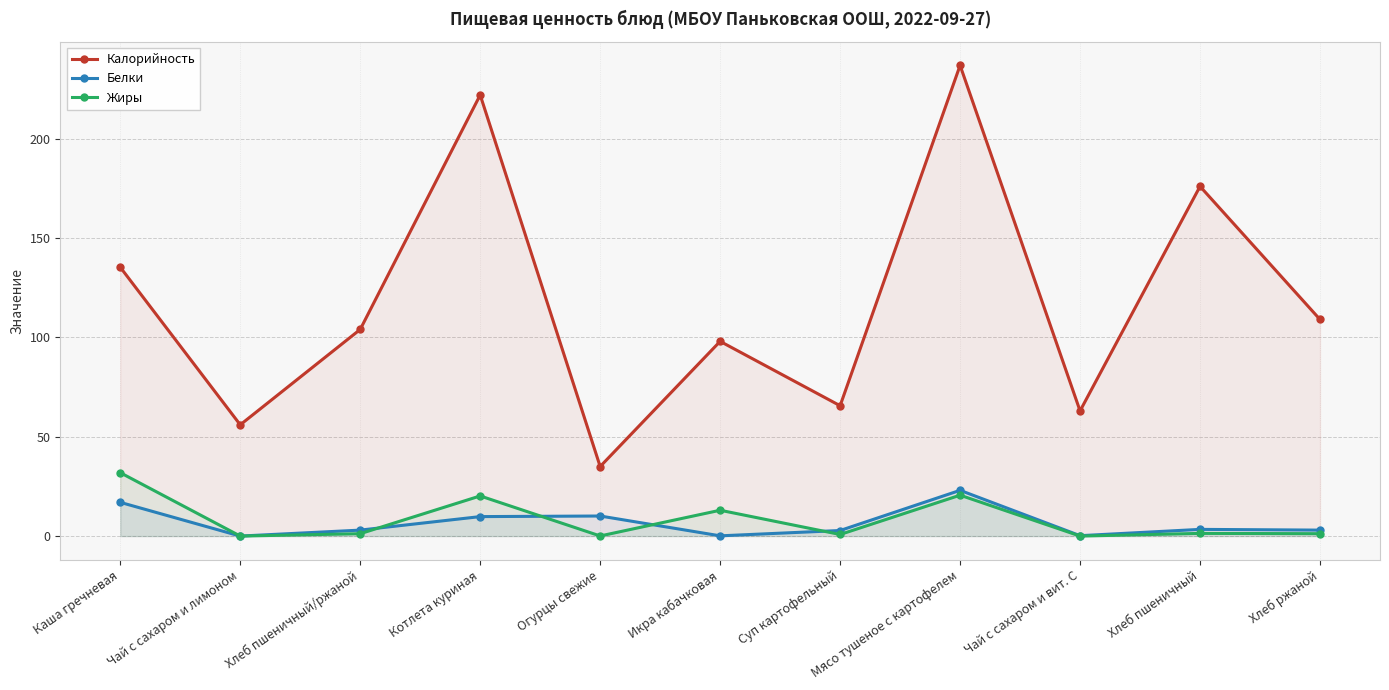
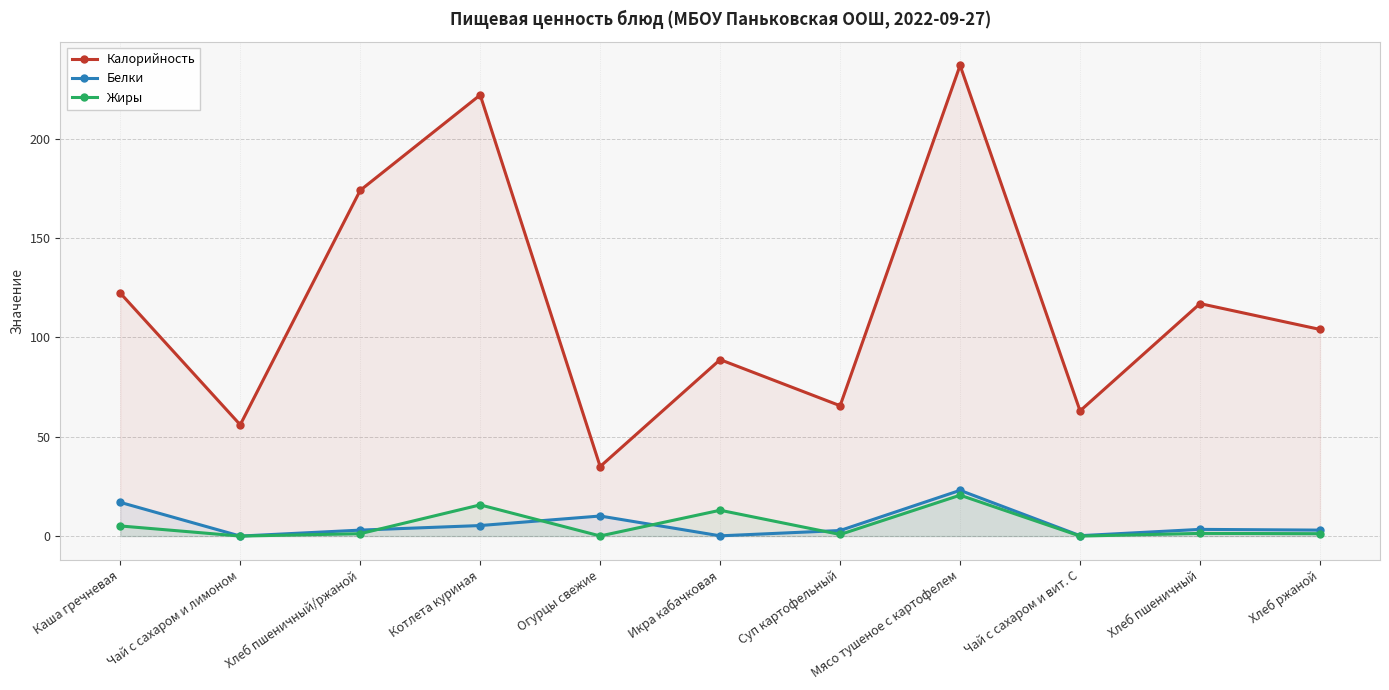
  {
    "Калорийность": {
-     "Каша гречневая": 135,
+     "Каша гречневая": 122,
      "Чай с сахаром и лимоном": 56,
-     "Хлеб пшеничный/ржаной": 104,
+     "Хлеб пшеничный/ржаной": 174,
      "Котлета куриная": 222,
      "Огурцы свежие": 35,
-     "Икра кабачковая": 98,
+     "Икра кабачковая": 89,
      "Суп картофельный": 66,
      "Мясо тушеное с картофелем": 237,
      "Чай с сахаром и вит. С": 63,
-     "Хлеб пшеничный": 176,
-     "Хлеб ржаной": 109
+     "Хлеб пшеничный": 117,
+     "Хлеб ржаной": 104
    },
    "Белки": {
      "Каша гречневая": 17,
      "Хлеб пшеничный/ржаной": 3,
-     "Котлета куриная": 10,
+     "Котлета куриная": 5,
      "Огурцы свежие": 10,
      "Икра кабачковая": 0,
      "Суп картофельный": 3,
      "Мясо тушеное с картофелем": 23,
      "Хлеб пшеничный": 3,
      "Хлеб ржаной": 3
    },
    "Жиры": {
-     "Каша гречневая": 32,
+     "Каша гречневая": 5,
      "Хлеб пшеничный/ржаной": 1,
-     "Котлета куриная": 20,
+     "Котлета куриная": 16,
      "Огурцы свежие": 0,
      "Икра кабачковая": 13,
      "Суп картофельный": 1,
      "Мясо тушеное с картофелем": 21,
      "Хлеб пшеничный": 1,
      "Хлеб ржаной": 1
    }
  }
